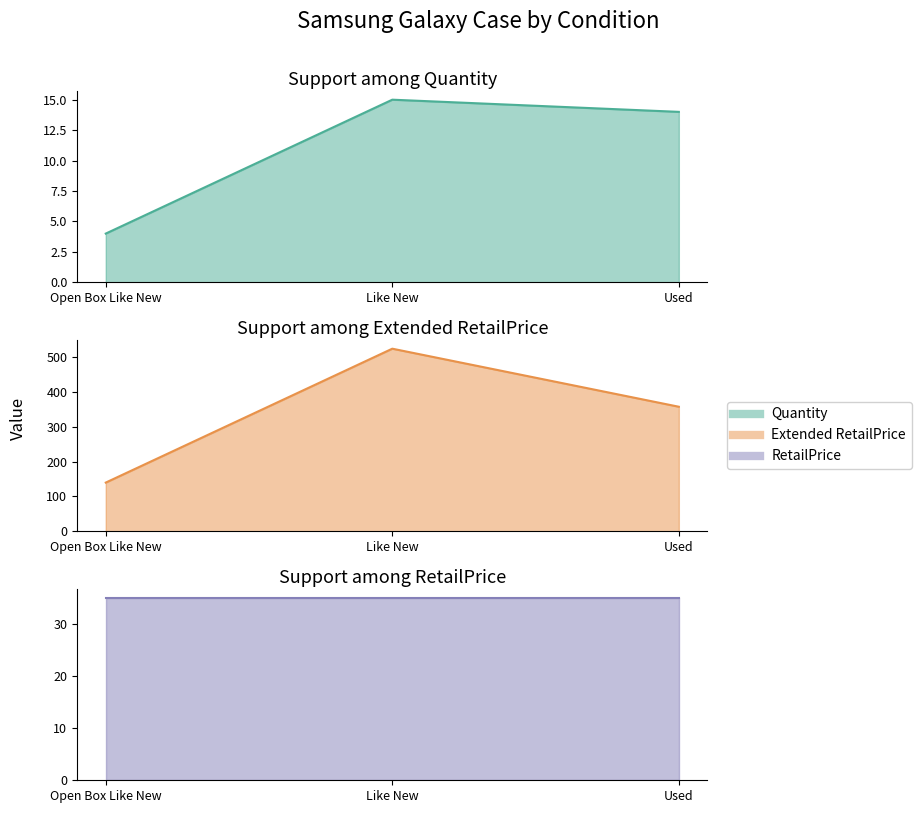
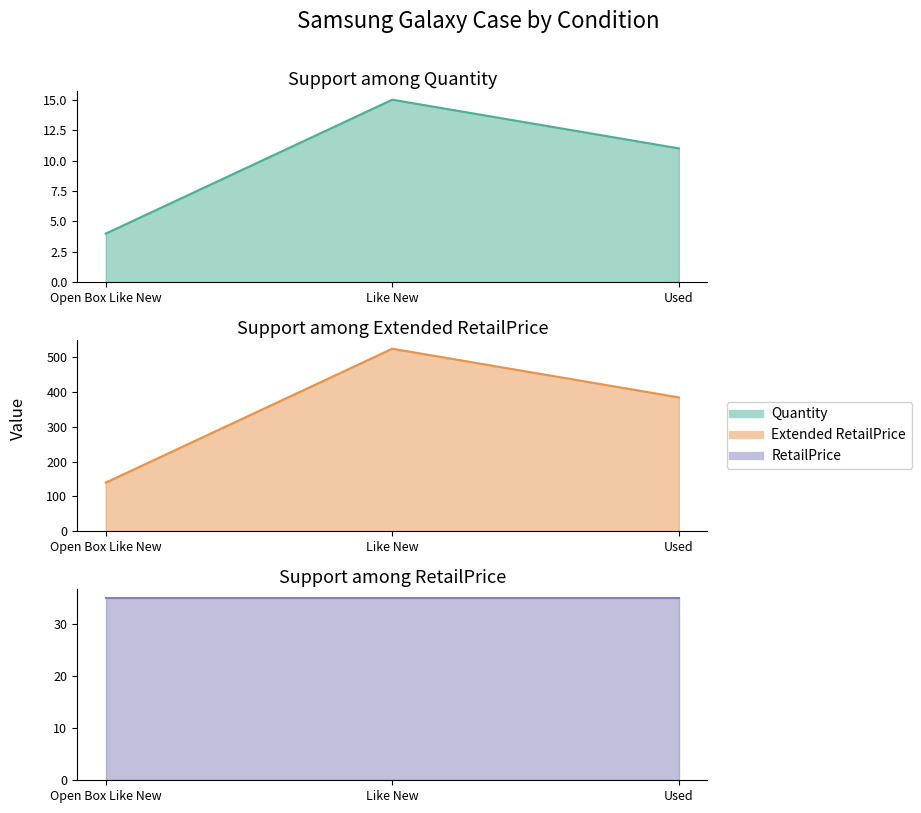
  {
    "Support among Quantity": {
      "Open Box Like New": 4,
      "Like New": 15,
-     "Used": 14
+     "Used": 11
    },
    "Support among Extended RetailPrice": {
      "Open Box Like New": 140,
      "Like New": 520,
-     "Used": 360
+     "Used": 380
    },
    "Support among RetailPrice": {
      "Open Box Like New": 35,
      "Like New": 35,
      "Used": 35
    }
  }
